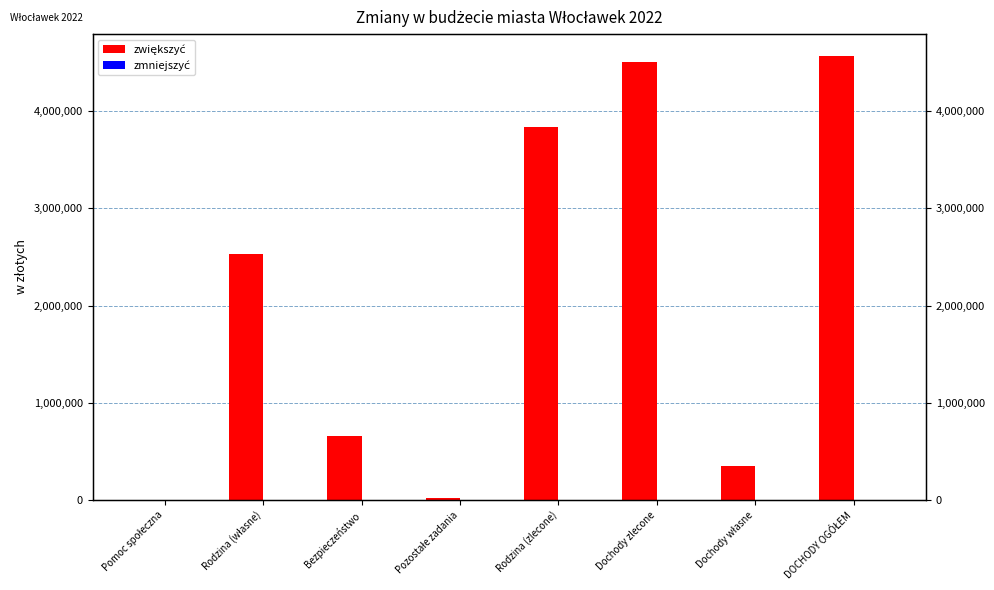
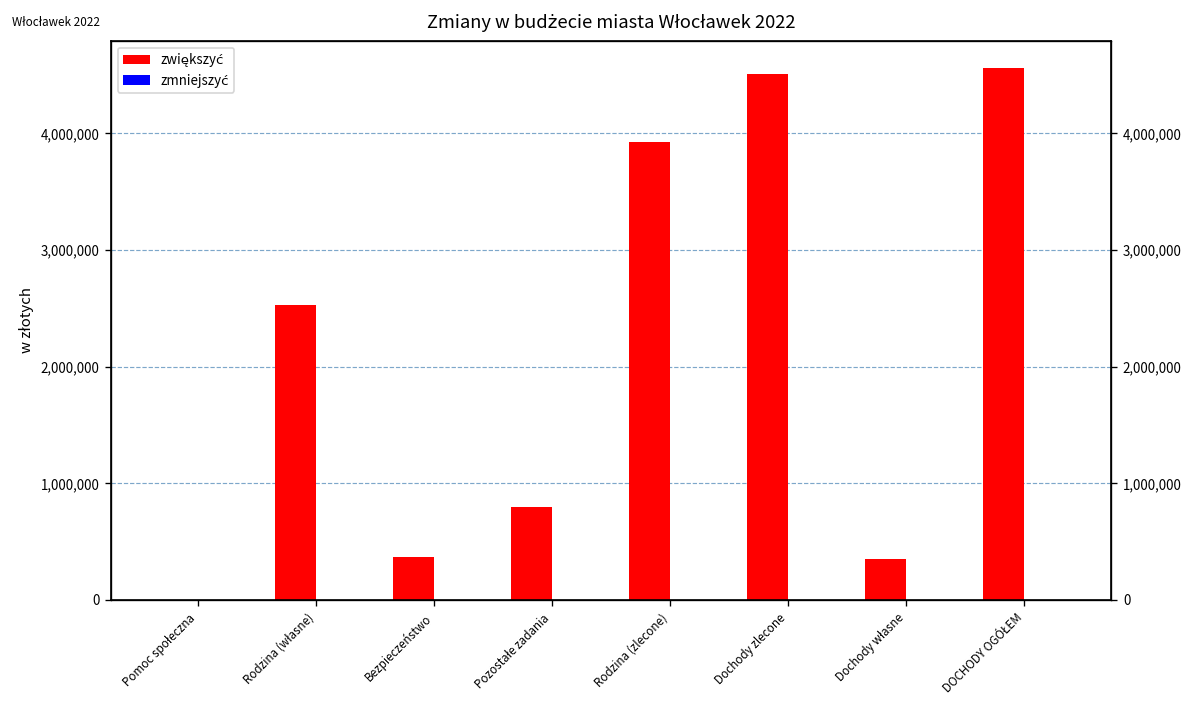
  {
    "zwiększyć": {
      "Rodzina (własne)": "2,500,000",
-     "Bezpieczeństwo": "700,000",
-     "Pozostałe zadania": "0",
-     "Rodzina (zlecone)": "3,800,000",
+     "Bezpieczeństwo": "400,000",
+     "Pozostałe zadania": "800,000",
+     "Rodzina (zlecone)": "3,900,000",
      "Dochody zlecone": "4,500,000",
      "Dochody własne": "300,000",
      "DOCHODY OGÓŁEM": "4,600,000"
    },
    "zmniejszyć": {
      "Pomoc społeczna": "0",
      "Rodzina (własne)": "0",
      "Bezpieczeństwo": "0",
      "Pozostałe zadania": "0",
      "Rodzina (zlecone)": "0",
      "Dochody zlecone": "0",
      "Dochody własne": "0",
      "DOCHODY OGÓŁEM": "0"
    }
  }
